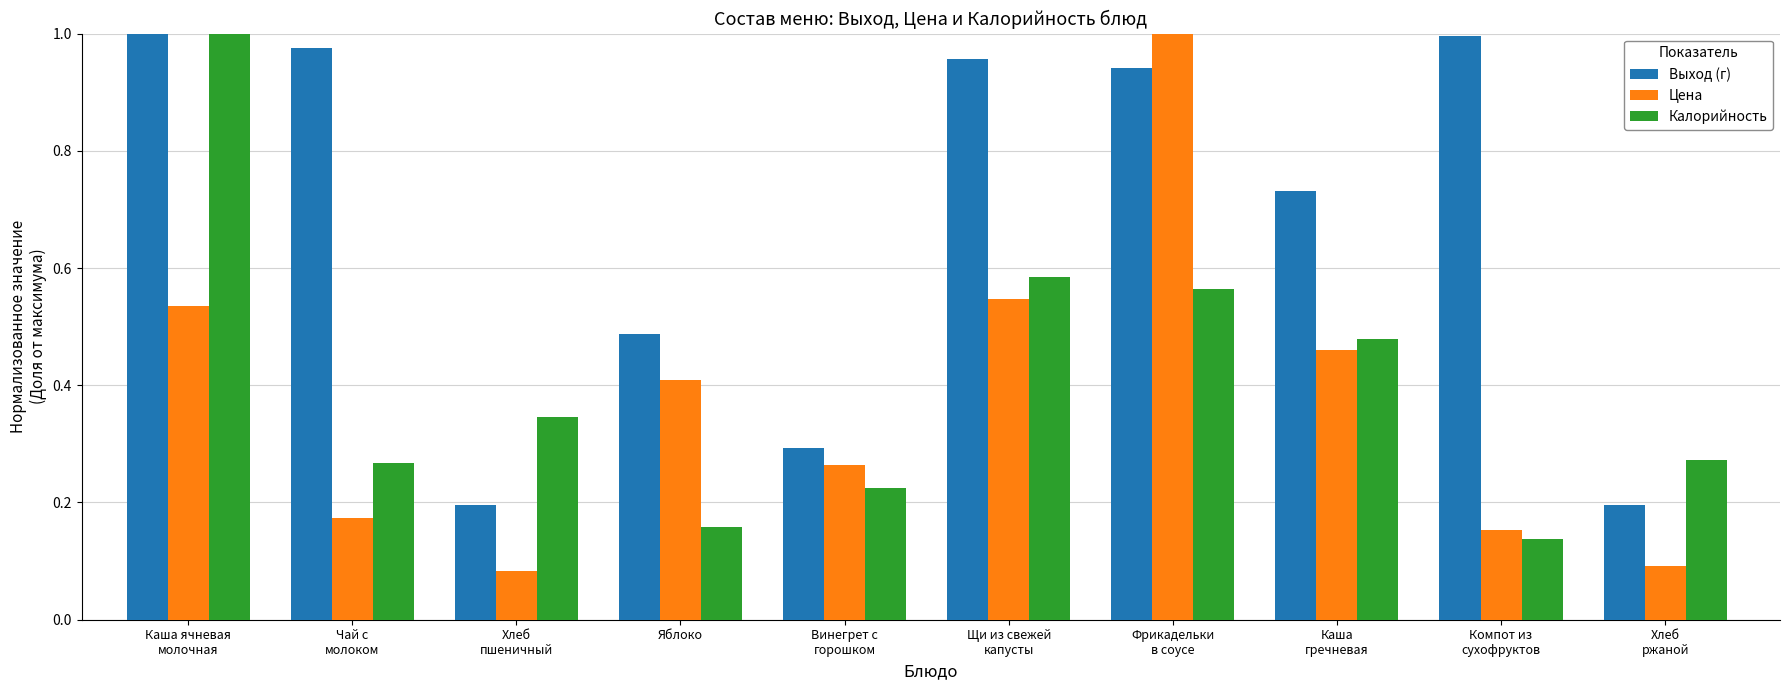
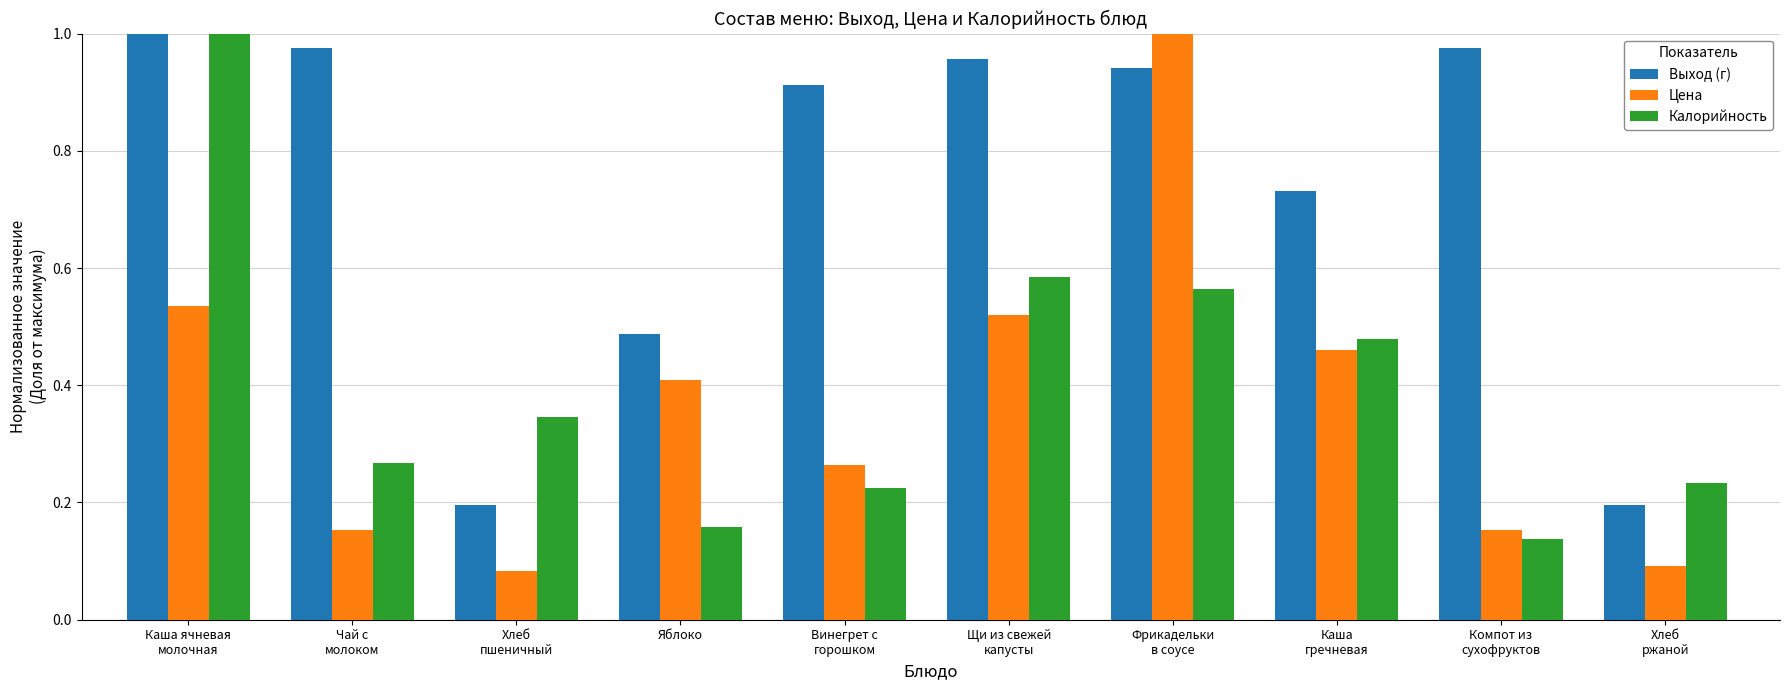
  {
    "Выход (г)": {
      "Каша ячневая молочная": 1.00,
      "Чай с молоком": 0.98,
      "Хлеб пшеничный": 0.20,
      "Яблоко": 0.49,
-     "Винегрет с горошком": 0.29,
+     "Винегрет с горошком": 0.91,
      "Щи из свежей капусты": 0.96,
      "Фрикадельки в соусе": 0.94,
      "Каша гречневая": 0.73,
-     "Компот из сухофруктов": 1.00,
+     "Компот из сухофруктов": 0.98,
      "Хлеб ржаной": 0.20
    },
    "Цена": {
      "Каша ячневая молочная": 0.53,
-     "Чай с молоком": 0.17,
+     "Чай с молоком": 0.15,
      "Хлеб пшеничный": 0.08,
      "Яблоко": 0.41,
      "Винегрет с горошком": 0.26,
-     "Щи из свежей капусты": 0.55,
+     "Щи из свежей капусты": 0.52,
      "Фрикадельки в соусе": 1.00,
      "Каша гречневая": 0.46,
      "Компот из сухофруктов": 0.15,
      "Хлеб ржаной": 0.09
    },
    "Калорийность": {
      "Каша ячневая молочная": 1.00,
      "Чай с молоком": 0.27,
      "Хлеб пшеничный": 0.35,
      "Яблоко": 0.16,
      "Винегрет с горошком": 0.23,
      "Щи из свежей капусты": 0.59,
      "Фрикадельки в соусе": 0.56,
      "Каша гречневая": 0.48,
      "Компот из сухофруктов": 0.14,
-     "Хлеб ржаной": 0.27
+     "Хлеб ржаной": 0.23
    }
  }
